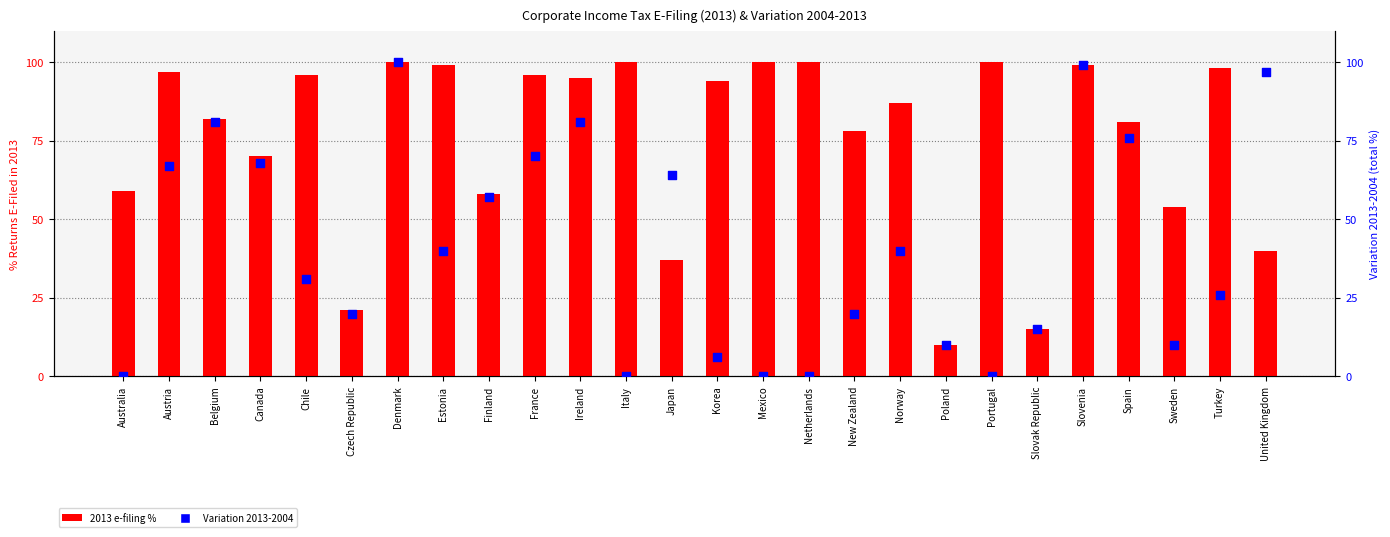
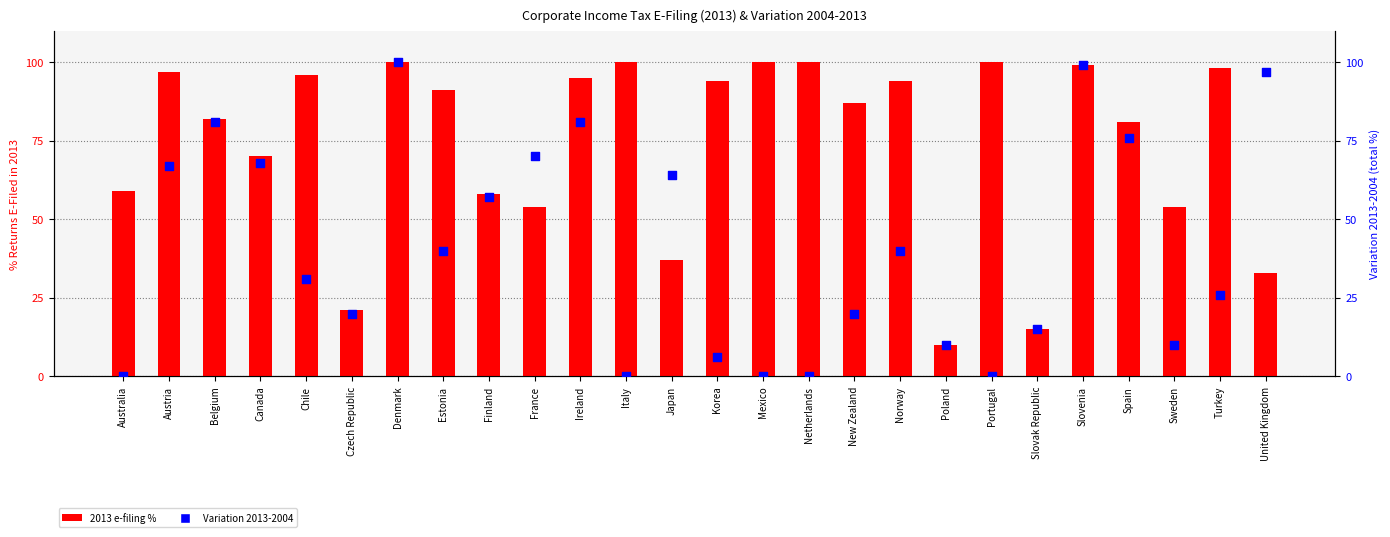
  {
    "2013 e-filing %": {
      "Australia": 59,
      "Austria": 97,
      "Belgium": 82,
      "Canada": 70,
      "Chile": 96,
      "Czech Republic": 21,
      "Denmark": 100,
-     "Estonia": 99,
+     "Estonia": 91,
      "Finland": 58,
-     "France": 96,
+     "France": 54,
      "Ireland": 95,
      "Italy": 100,
      "Japan": 37,
      "Korea": 94,
      "Mexico": 100,
      "Netherlands": 100,
-     "New Zealand": 78,
-     "Norway": 87,
+     "New Zealand": 87,
+     "Norway": 94,
      "Poland": 10,
      "Portugal": 100,
      "Slovak Republic": 15,
      "Slovenia": 99,
      "Spain": 81,
      "Sweden": 54,
      "Turkey": 98,
-     "United Kingdom": 40
+     "United Kingdom": 33
    }
  }
